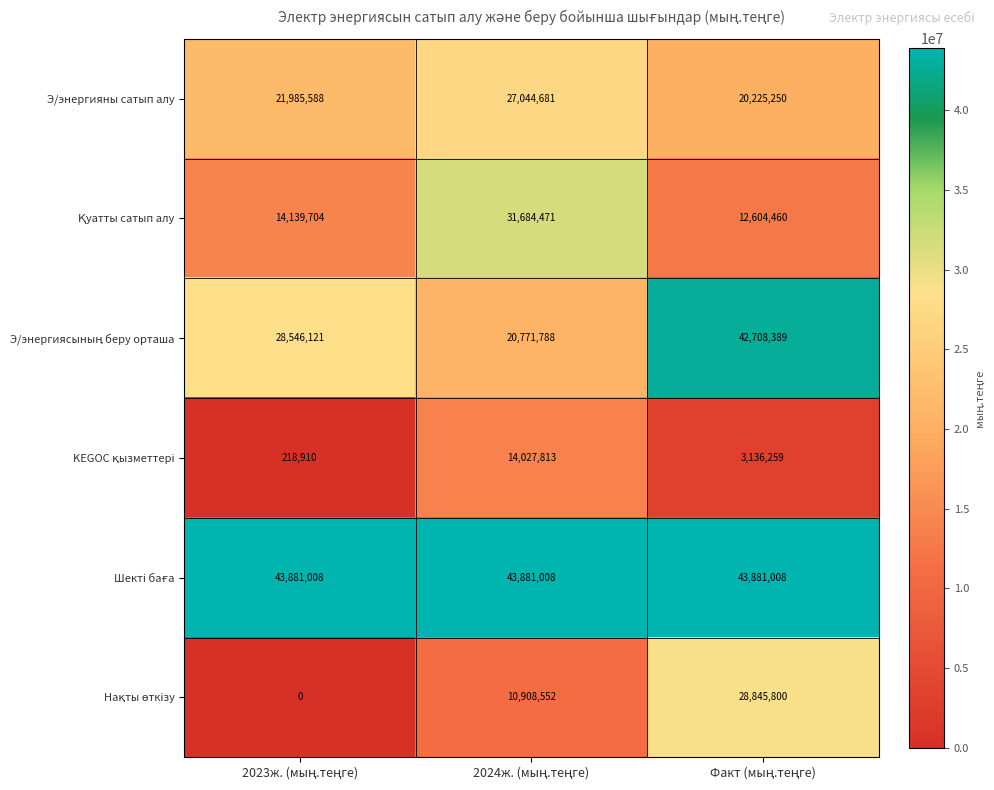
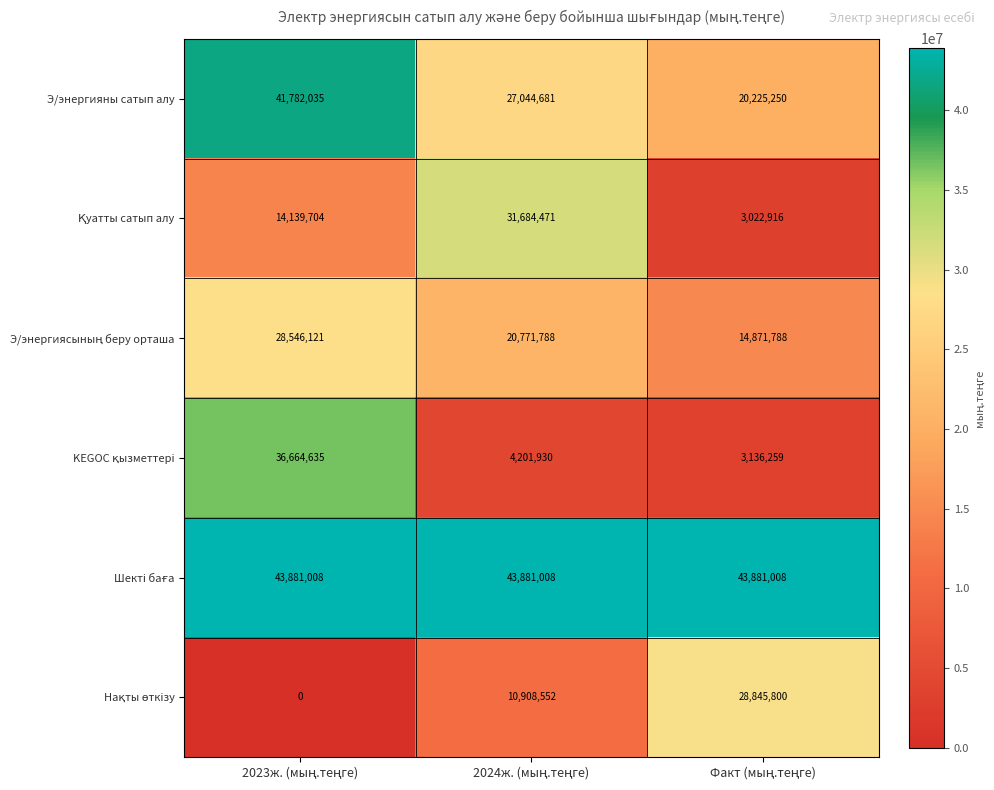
  {
    "Э/энергияны сатып алу": {
-     "2023ж. (мың.теңге)": "21,985,588",
+     "2023ж. (мың.теңге)": "41,782,035",
      "2024ж. (мың.теңге)": "27,044,681",
      "Факт (мың.теңге)": "20,225,250"
    },
    "Қуатты сатып алу": {
      "2023ж. (мың.теңге)": "14,139,704",
      "2024ж. (мың.теңге)": "31,684,471",
-     "Факт (мың.теңге)": "12,604,460"
+     "Факт (мың.теңге)": "3,022,916"
    },
    "Э/энергиясының беру орташа": {
      "2023ж. (мың.теңге)": "28,546,121",
      "2024ж. (мың.теңге)": "20,771,788",
-     "Факт (мың.теңге)": "42,708,389"
+     "Факт (мың.теңге)": "14,871,788"
    },
    "KEGOC қызметтері": {
-     "2023ж. (мың.теңге)": "218,910",
-     "2024ж. (мың.теңге)": "14,027,813",
+     "2023ж. (мың.теңге)": "36,664,635",
+     "2024ж. (мың.теңге)": "4,201,930",
      "Факт (мың.теңге)": "3,136,259"
    },
    "Шекті баға": {
      "2023ж. (мың.теңге)": "43,881,008",
      "2024ж. (мың.теңге)": "43,881,008",
      "Факт (мың.теңге)": "43,881,008"
    },
    "Нақты өткізу": {
      "2023ж. (мың.теңге)": "0",
      "2024ж. (мың.теңге)": "10,908,552",
      "Факт (мың.теңге)": "28,845,800"
    }
  }
